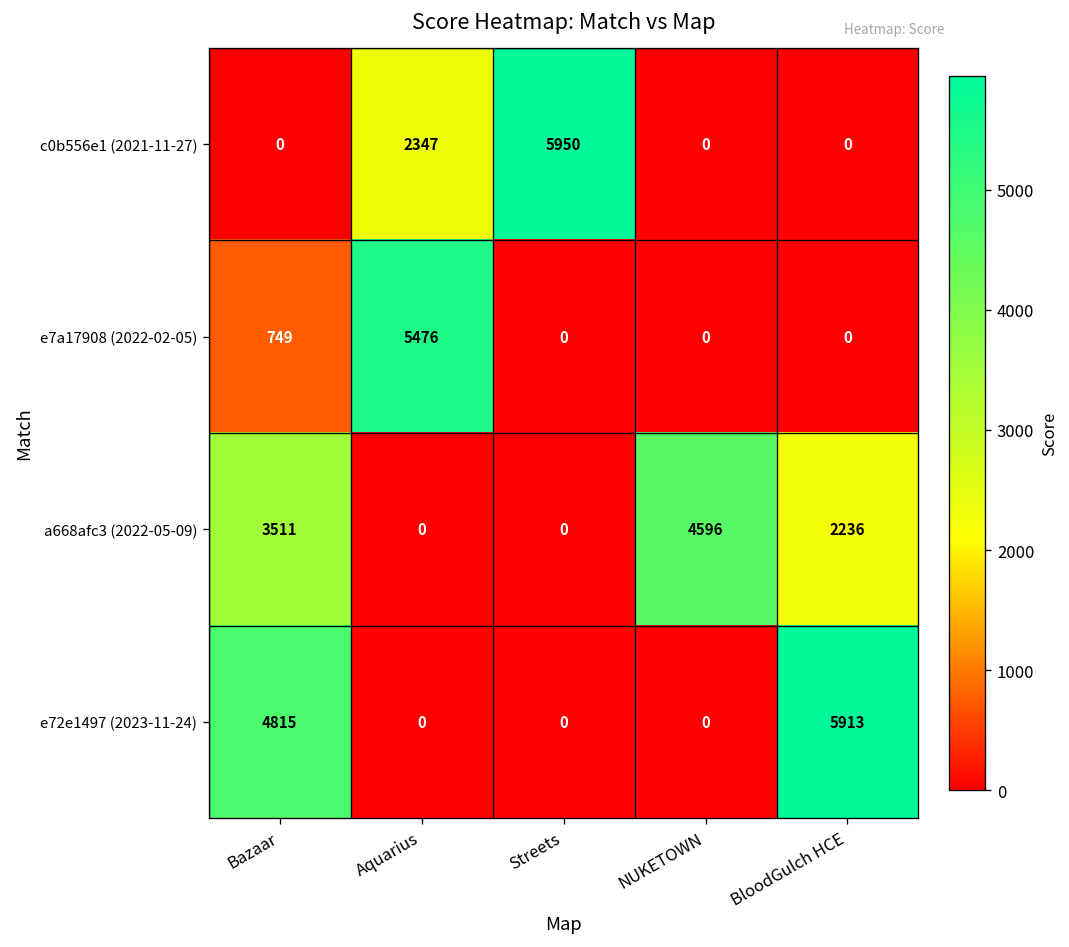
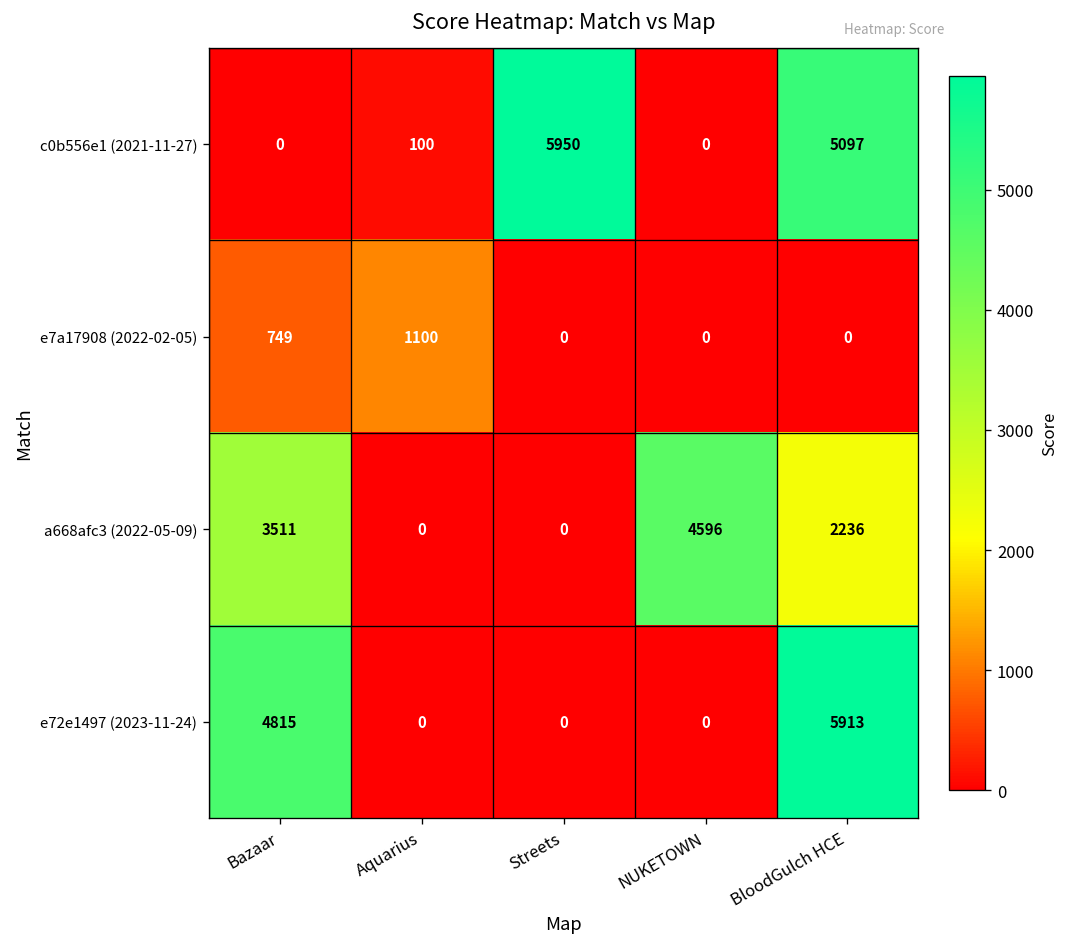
  {
    "c0b556e1 (2021-11-27)": {
      "Bazaar": 0,
-     "Aquarius": 2347,
+     "Aquarius": 100,
      "Streets": 5950,
      "NUKETOWN": 0,
-     "BloodGulch HCE": 0
+     "BloodGulch HCE": 5097
    },
    "e7a17908 (2022-02-05)": {
      "Bazaar": 749,
-     "Aquarius": 5476,
+     "Aquarius": 1100,
      "Streets": 0,
      "NUKETOWN": 0,
      "BloodGulch HCE": 0
    },
    "a668afc3 (2022-05-09)": {
      "Bazaar": 3511,
      "Aquarius": 0,
      "Streets": 0,
      "NUKETOWN": 4596,
      "BloodGulch HCE": 2236
    },
    "e72e1497 (2023-11-24)": {
      "Bazaar": 4815,
      "Aquarius": 0,
      "Streets": 0,
      "NUKETOWN": 0,
      "BloodGulch HCE": 5913
    }
  }
